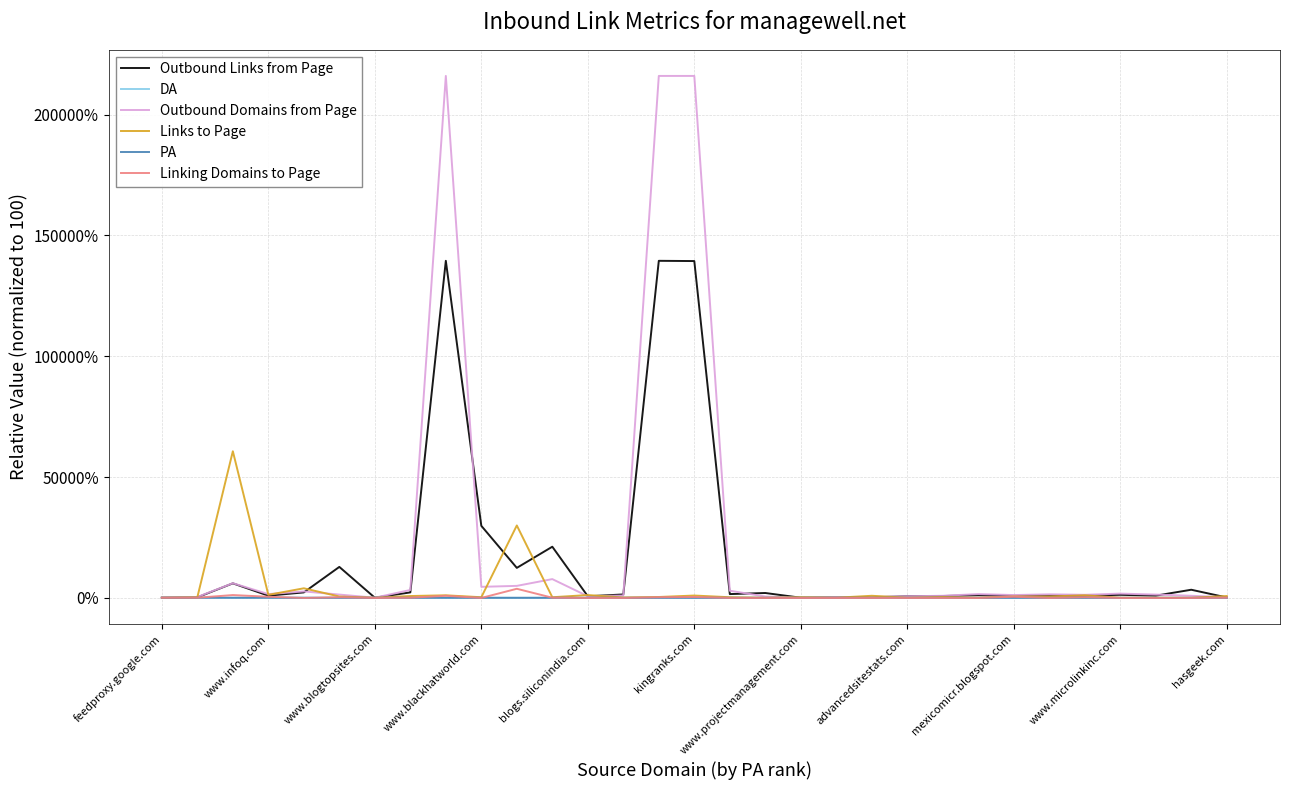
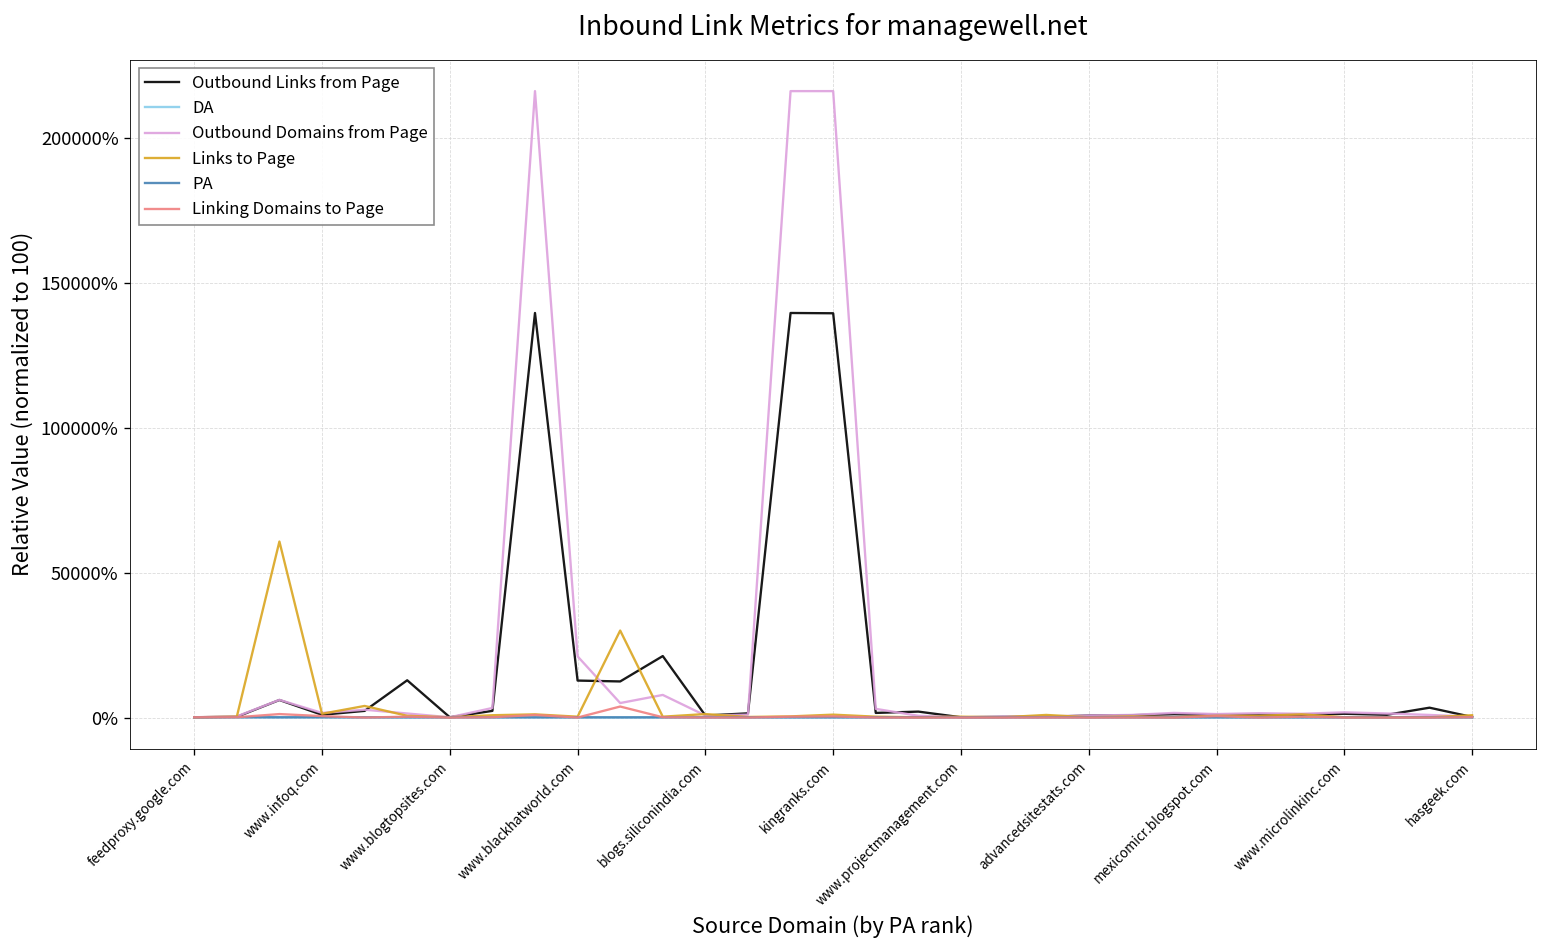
  {
    "Outbound Links from Page": {
-     "www.blackhatworld.com": "30000%",
+     "www.blackhatworld.com": "13000%",
      "kingranks.com": "139000%"
    },
    "Outbound Domains from Page": {
-     "www.blackhatworld.com": "5000%",
+     "www.blackhatworld.com": "21000%",
      "kingranks.com": "216000%"
    }
  }
